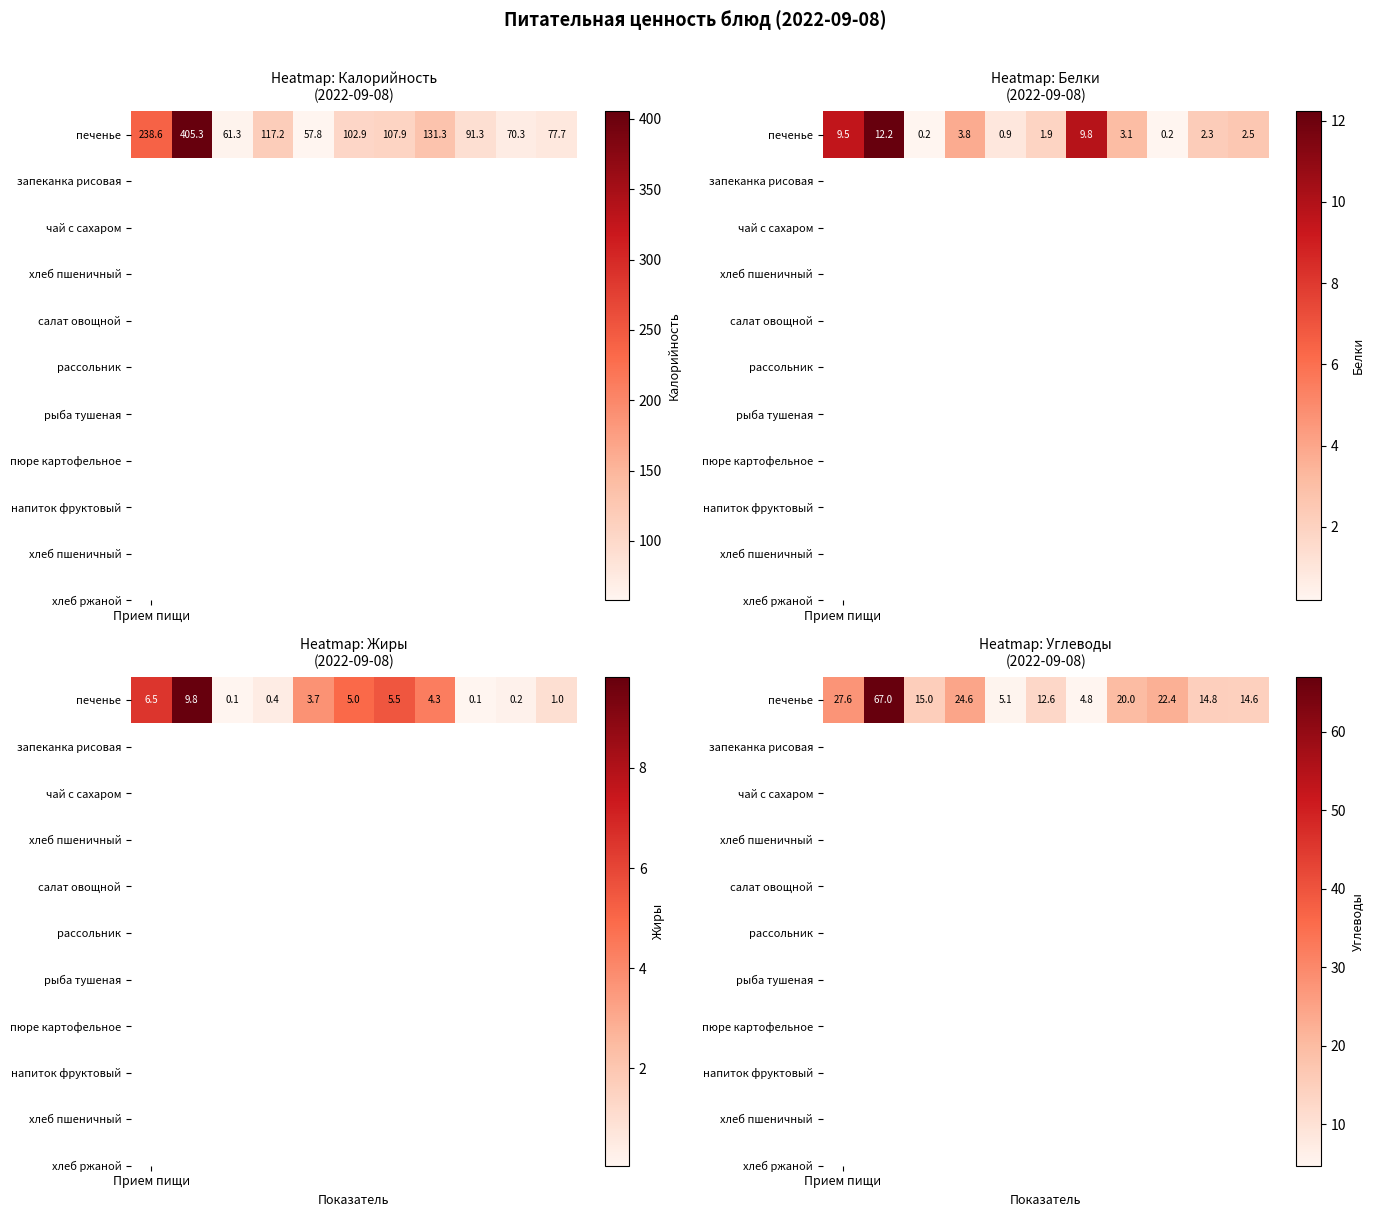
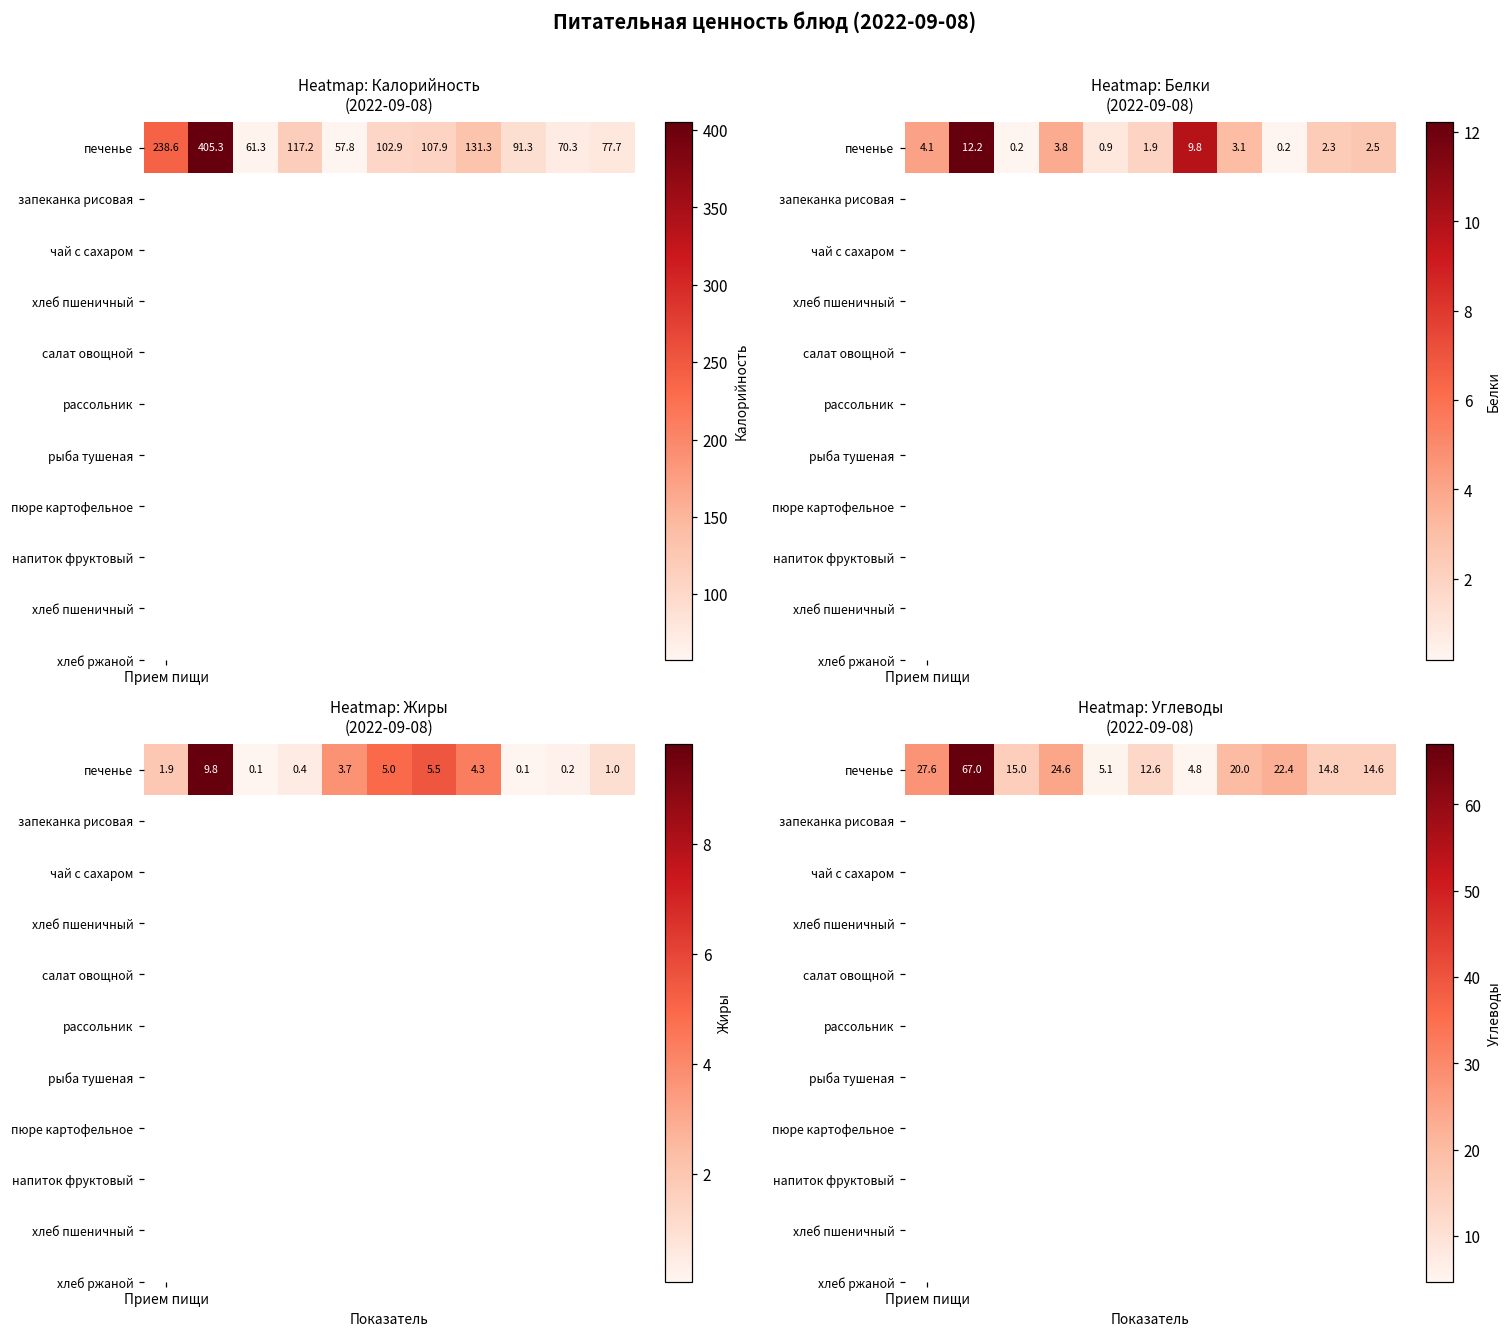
  {
    "Heatmap: Калорийность (2022-09-08)": {
      "печенье": {
        "Прием пищи": 238.6
      }
    },
    "Heatmap: Белки (2022-09-08)": {
      "печенье": {
-       "Прием пищи": 9.5
+       "Прием пищи": 4.1
      }
    },
    "Heatmap: Жиры (2022-09-08)": {
      "печенье": {
-       "Прием пищи": 6.5
+       "Прием пищи": 1.9
      }
    },
    "Heatmap: Углеводы (2022-09-08)": {
      "печенье": {
        "Прием пищи": 27.6
      }
    }
  }
